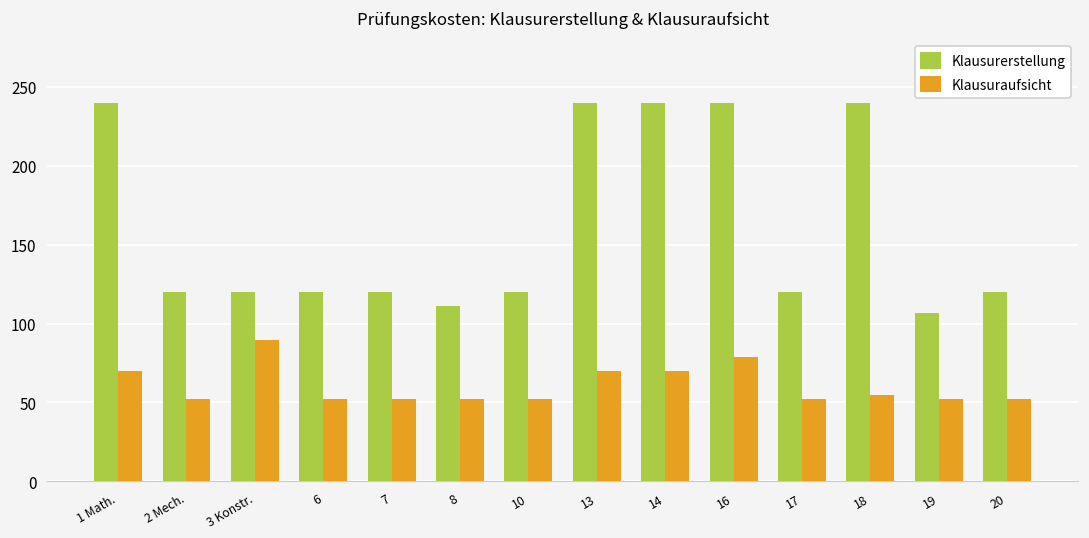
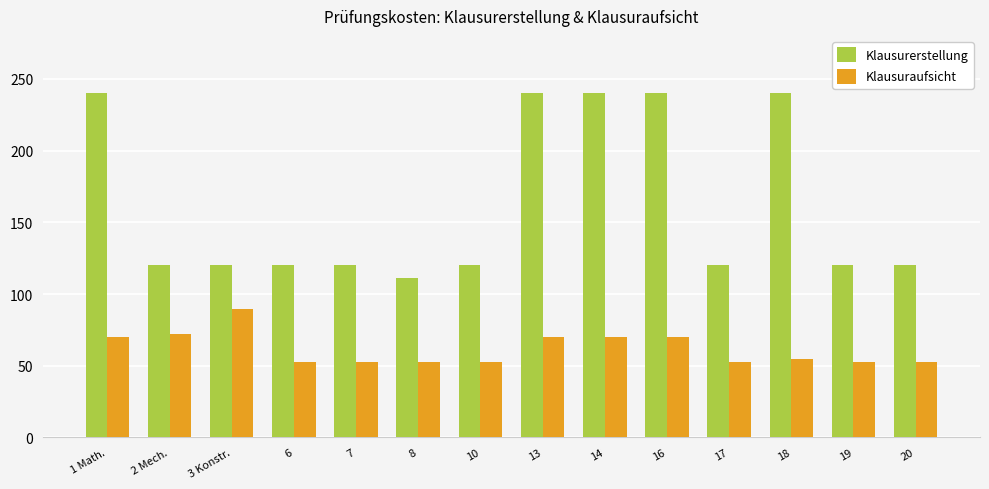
  {
    "Klausurerstellung": {
      "1 Math.": 240,
      "2 Mech.": 120,
      "3 Konstr.": 120,
      "6": 120,
      "7": 120,
      "8": 111,
      "10": 120,
      "13": 240,
      "14": 240,
      "16": 240,
      "17": 120,
      "18": 240,
-     "19": 107,
+     "19": 120,
      "20": 120
    },
    "Klausuraufsicht": {
      "1 Math.": 70,
-     "2 Mech.": 53,
+     "2 Mech.": 73,
      "3 Konstr.": 90,
      "6": 53,
      "7": 53,
      "8": 53,
      "10": 53,
      "13": 70,
      "14": 70,
-     "16": 79,
+     "16": 70,
      "17": 53,
      "18": 55,
      "19": 53,
      "20": 53
    }
  }
